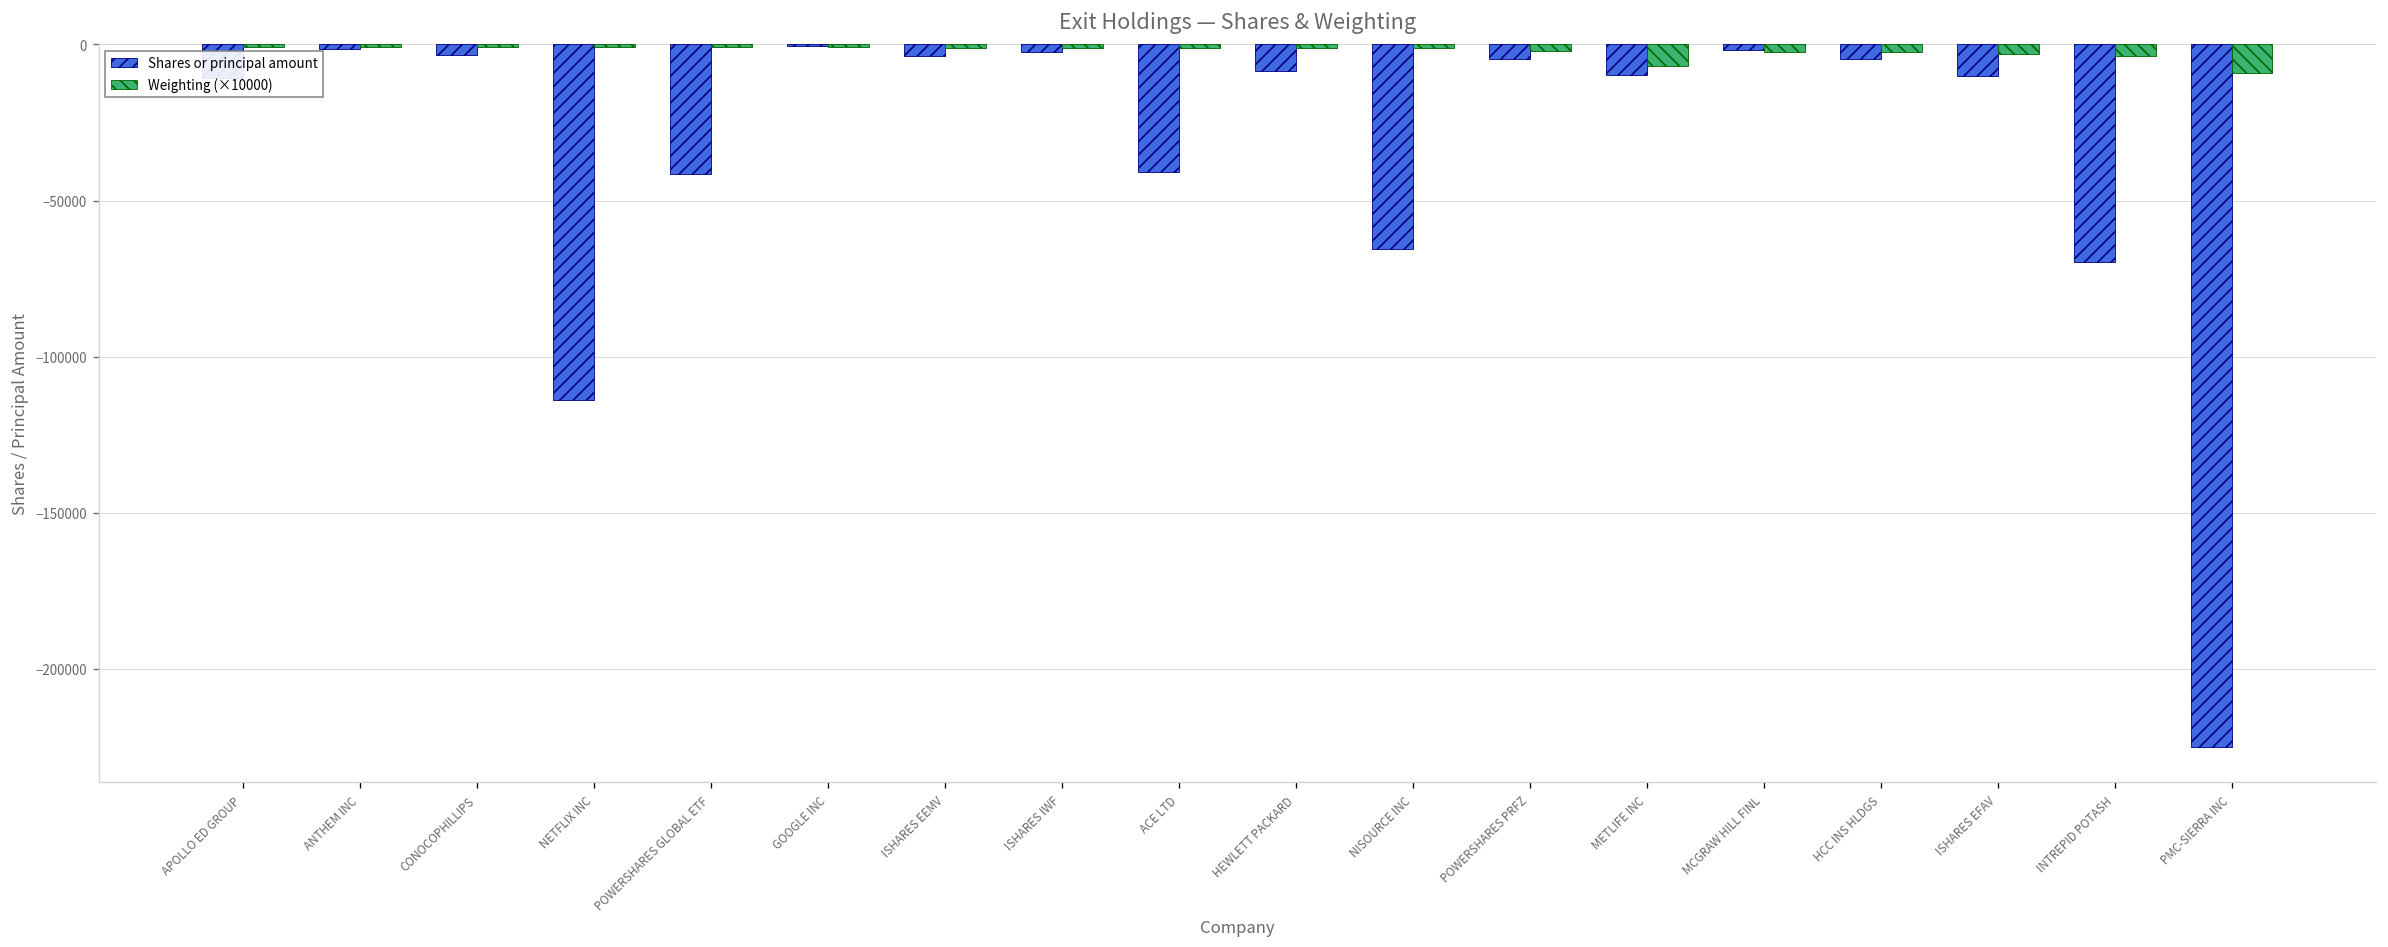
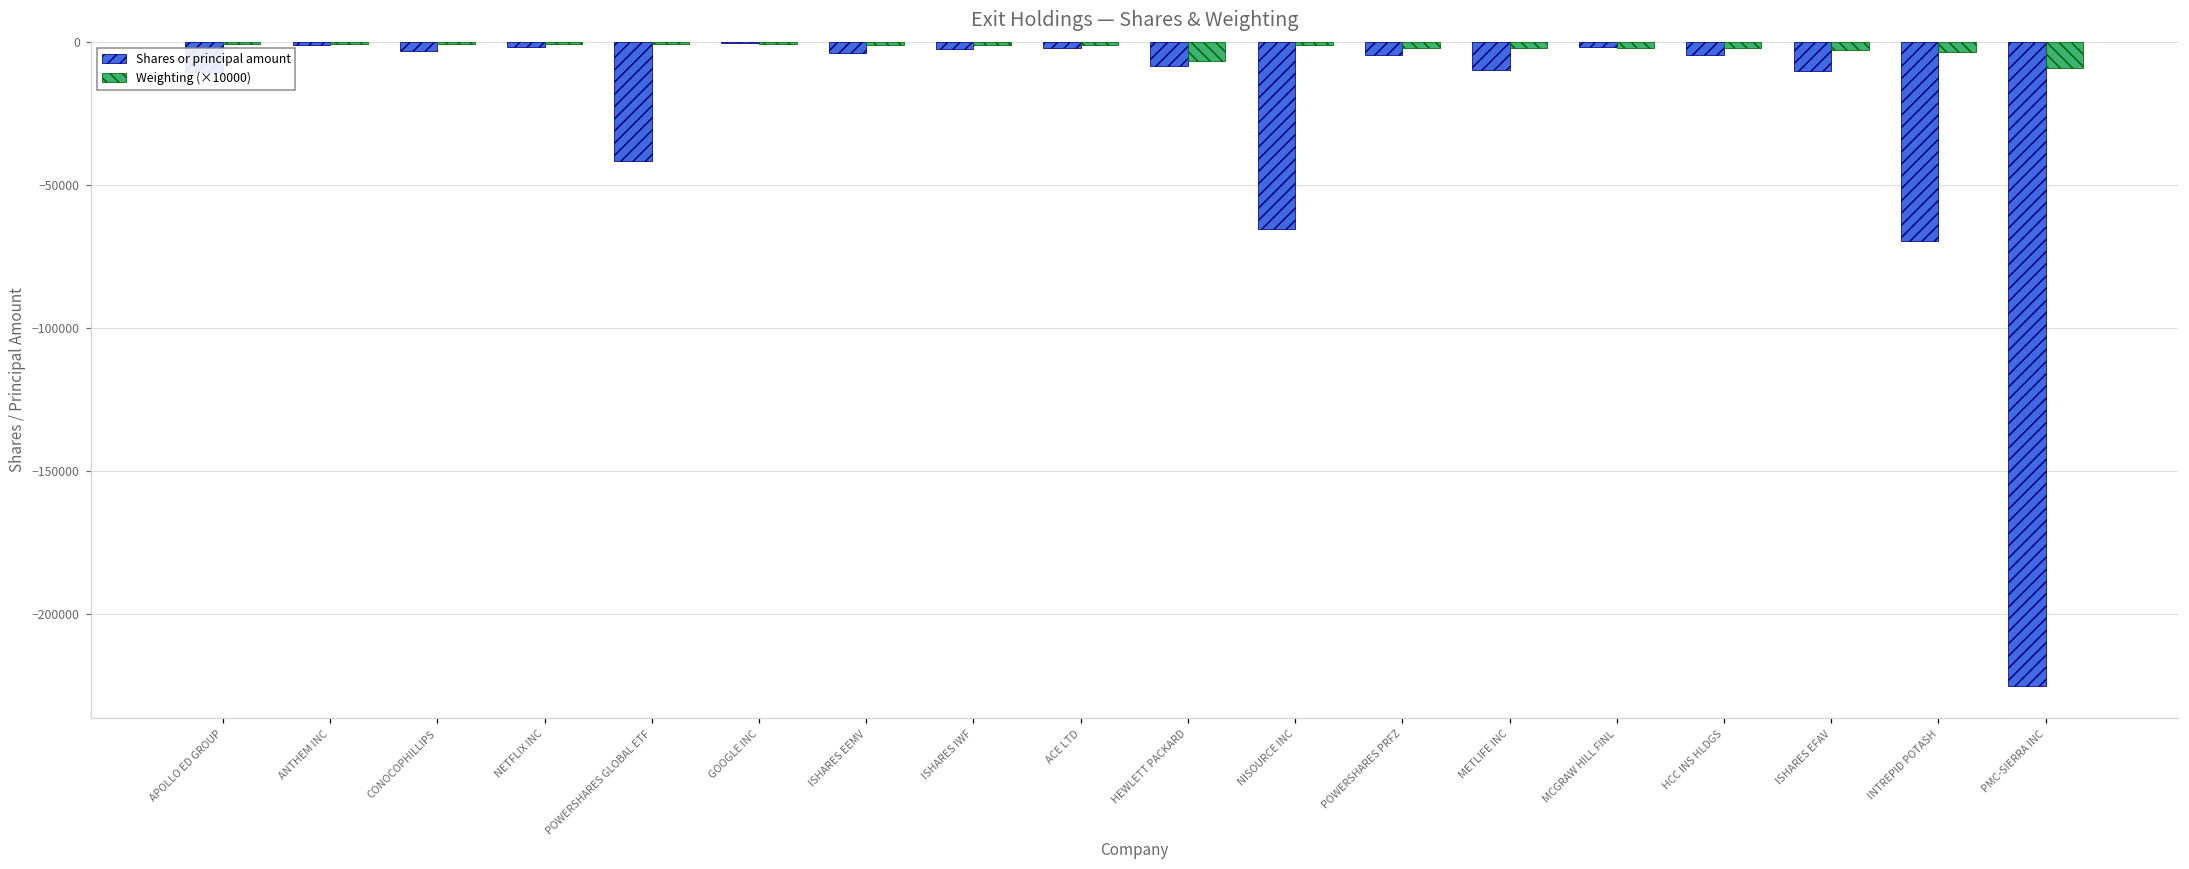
  {
    "Shares or principal amount": {
      "ANTHEM INC": -1000,
      "CONOCOPHILLIPS": -3000,
-     "NETFLIX INC": -114000,
+     "NETFLIX INC": -2000,
      "POWERSHARES GLOBAL ETF": -42000,
      "ISHARES EEMV": -4000,
      "ISHARES IWF": -2000,
-     "ACE LTD": -41000,
+     "ACE LTD": -2000,
      "HEWLETT PACKARD": -9000,
      "NISOURCE INC": -66000,
      "POWERSHARES PRFZ": -5000,
      "METLIFE INC": -10000,
      "MCGRAW HILL FINL": -2000,
      "HCC INS HLDGS": -5000,
      "ISHARES EFAV": -10000,
      "INTREPID POTASH": -70000,
      "PMC-SIERRA INC": -225000
    },
    "Weighting (×10000)": {
      "ISHARES EEMV": -1000,
      "ISHARES IWF": -1000,
      "ACE LTD": -1000,
-     "HEWLETT PACKARD": -1000,
+     "HEWLETT PACKARD": -7000,
      "NISOURCE INC": -1000,
      "POWERSHARES PRFZ": -2000,
-     "METLIFE INC": -7000,
+     "METLIFE INC": -2000,
      "MCGRAW HILL FINL": -2000,
      "HCC INS HLDGS": -2000,
      "ISHARES EFAV": -3000,
      "INTREPID POTASH": -4000,
      "PMC-SIERRA INC": -9000
    }
  }
